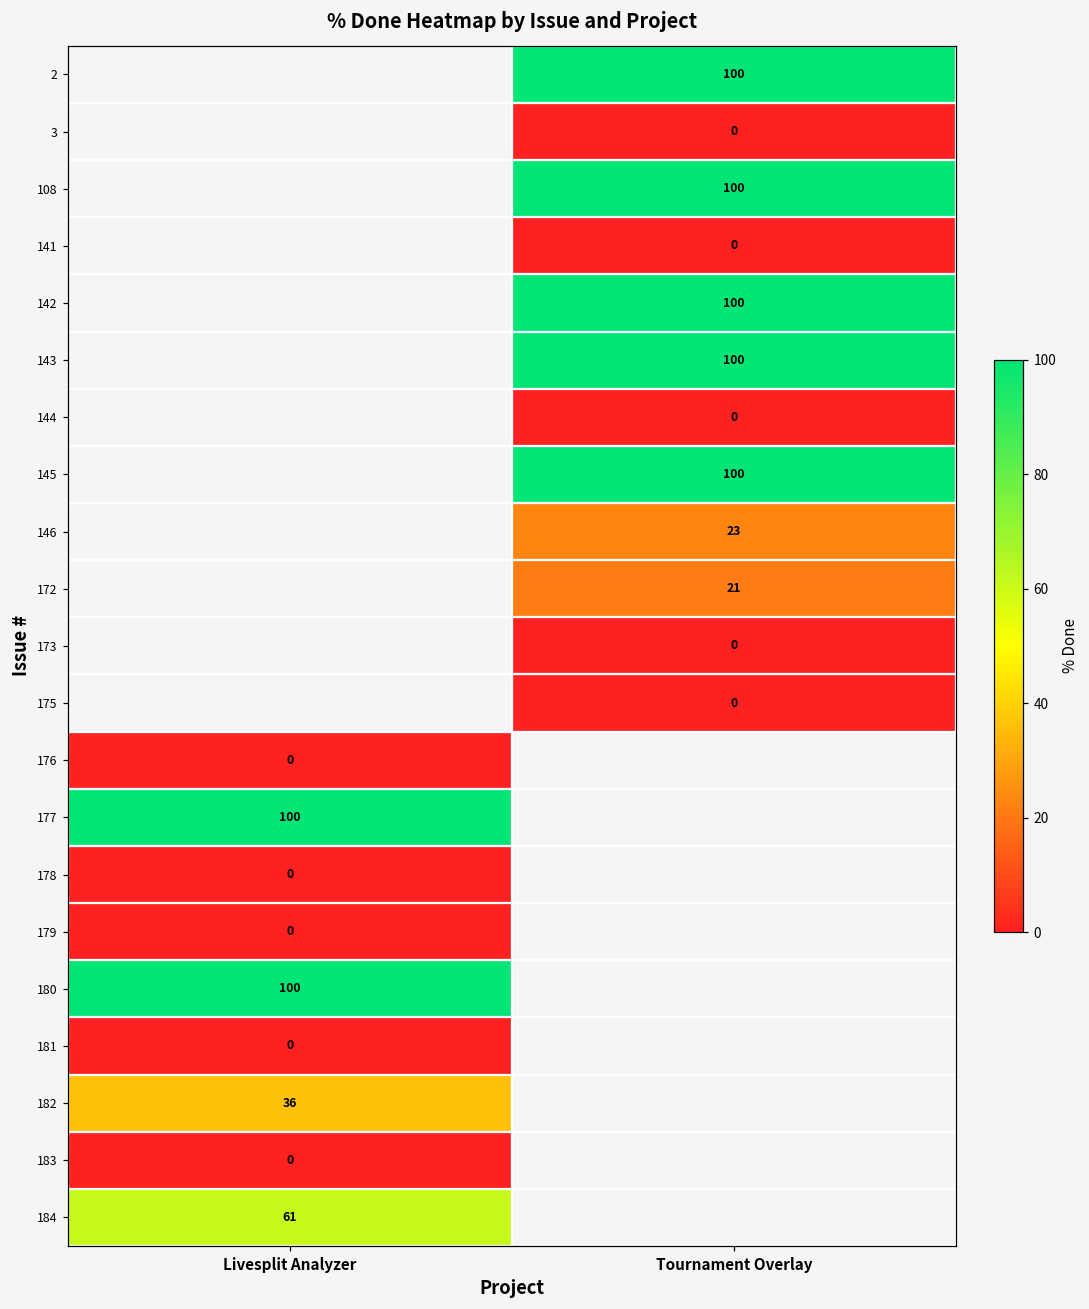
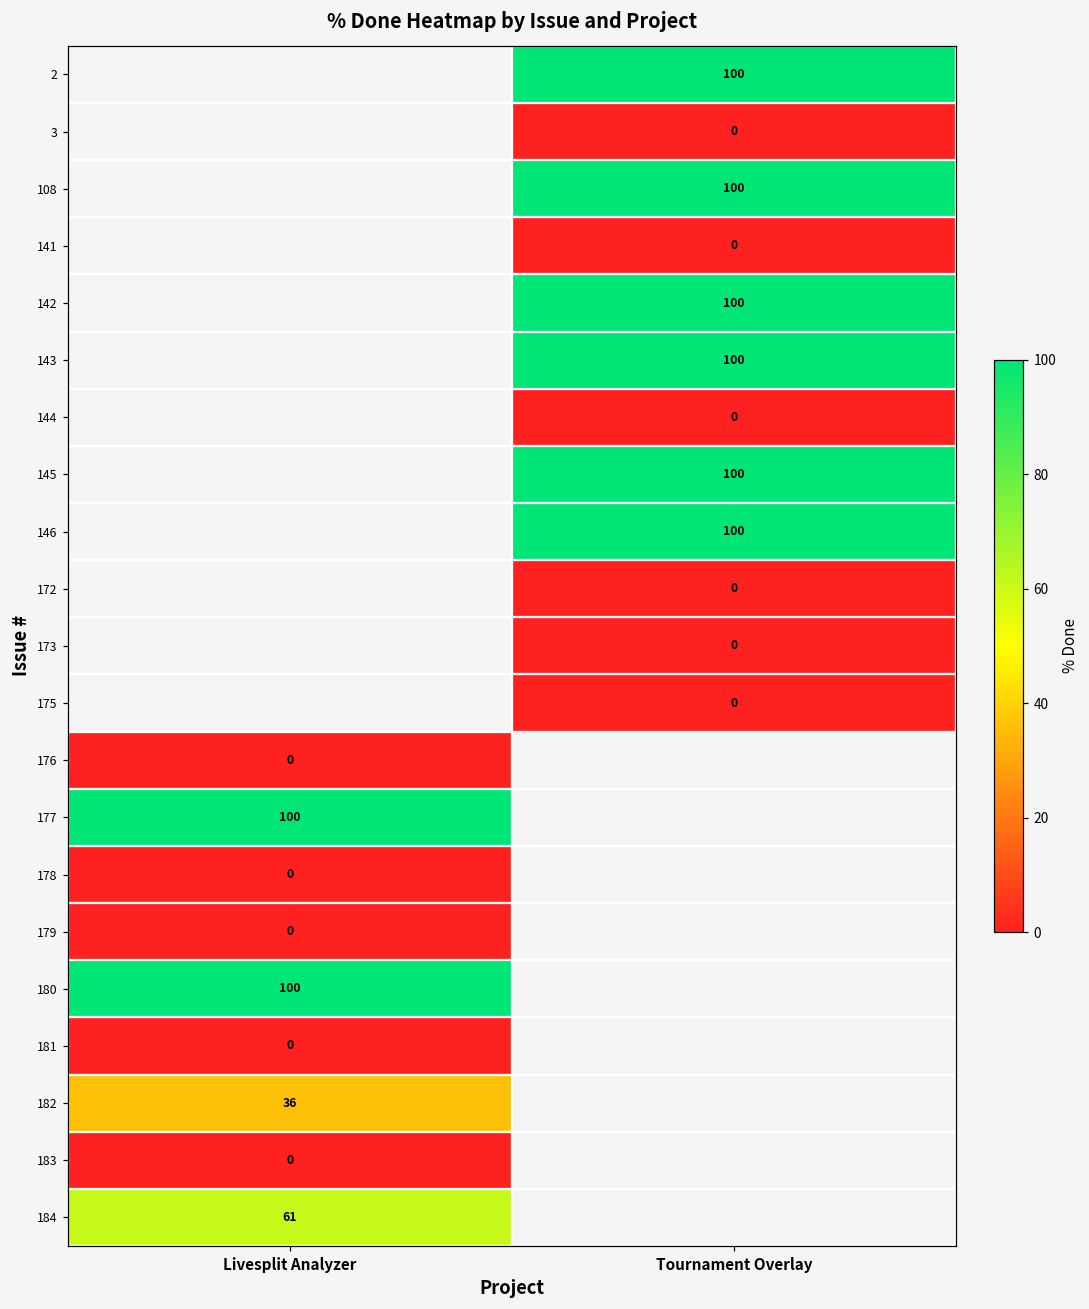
  {
    "2": {
      "Tournament Overlay": 100
    },
    "3": {
      "Tournament Overlay": 0
    },
    "108": {
      "Tournament Overlay": 100
    },
    "141": {
      "Tournament Overlay": 0
    },
    "142": {
      "Tournament Overlay": 100
    },
    "143": {
      "Tournament Overlay": 100
    },
    "144": {
      "Tournament Overlay": 0
    },
    "145": {
      "Tournament Overlay": 100
    },
    "146": {
-     "Tournament Overlay": 23
+     "Tournament Overlay": 100
    },
    "172": {
-     "Tournament Overlay": 21
+     "Tournament Overlay": 0
    },
    "173": {
      "Tournament Overlay": 0
    },
    "175": {
      "Tournament Overlay": 0
    },
    "176": {
      "Livesplit Analyzer": 0
    },
    "177": {
      "Livesplit Analyzer": 100
    },
    "178": {
      "Livesplit Analyzer": 0
    },
    "179": {
      "Livesplit Analyzer": 0
    },
    "180": {
      "Livesplit Analyzer": 100
    },
    "181": {
      "Livesplit Analyzer": 0
    },
    "182": {
      "Livesplit Analyzer": 36
    },
    "183": {
      "Livesplit Analyzer": 0
    },
    "184": {
      "Livesplit Analyzer": 61
    }
  }
